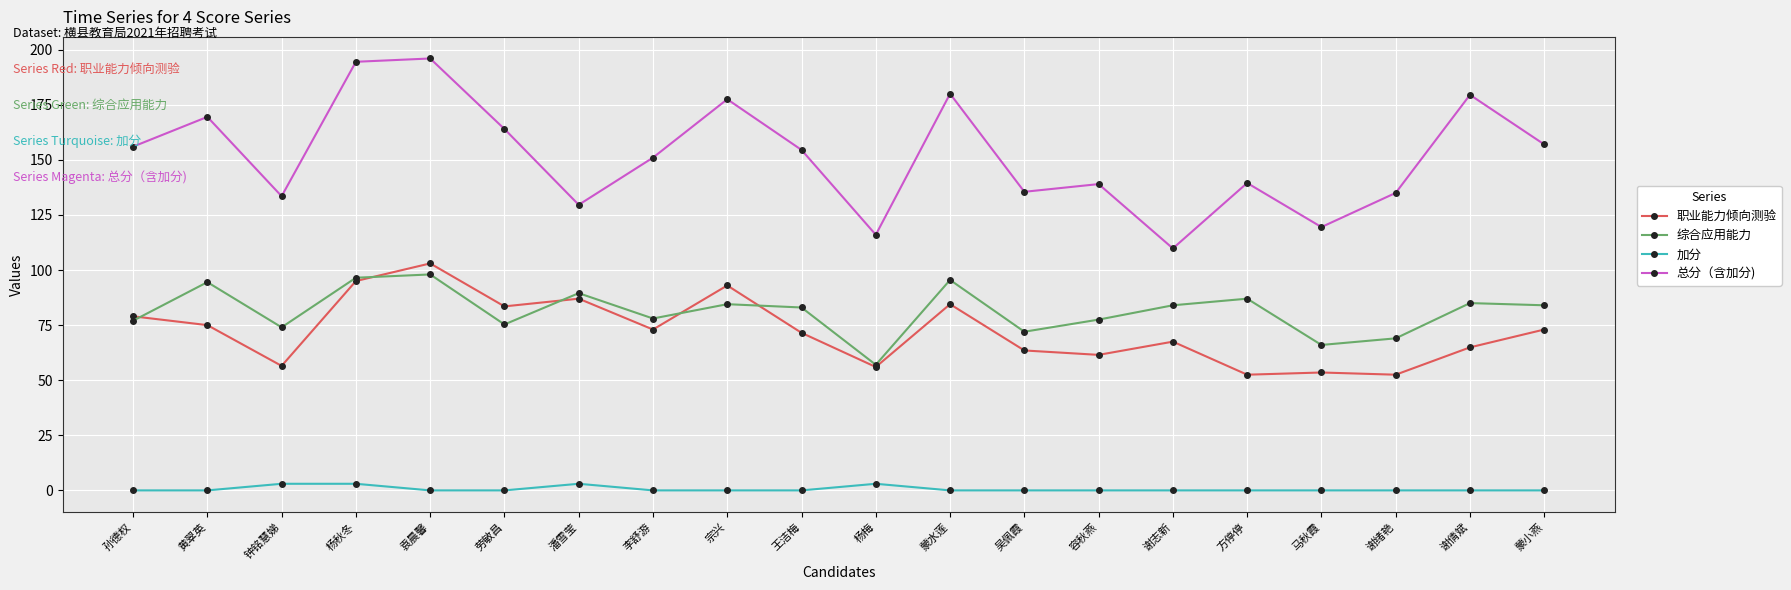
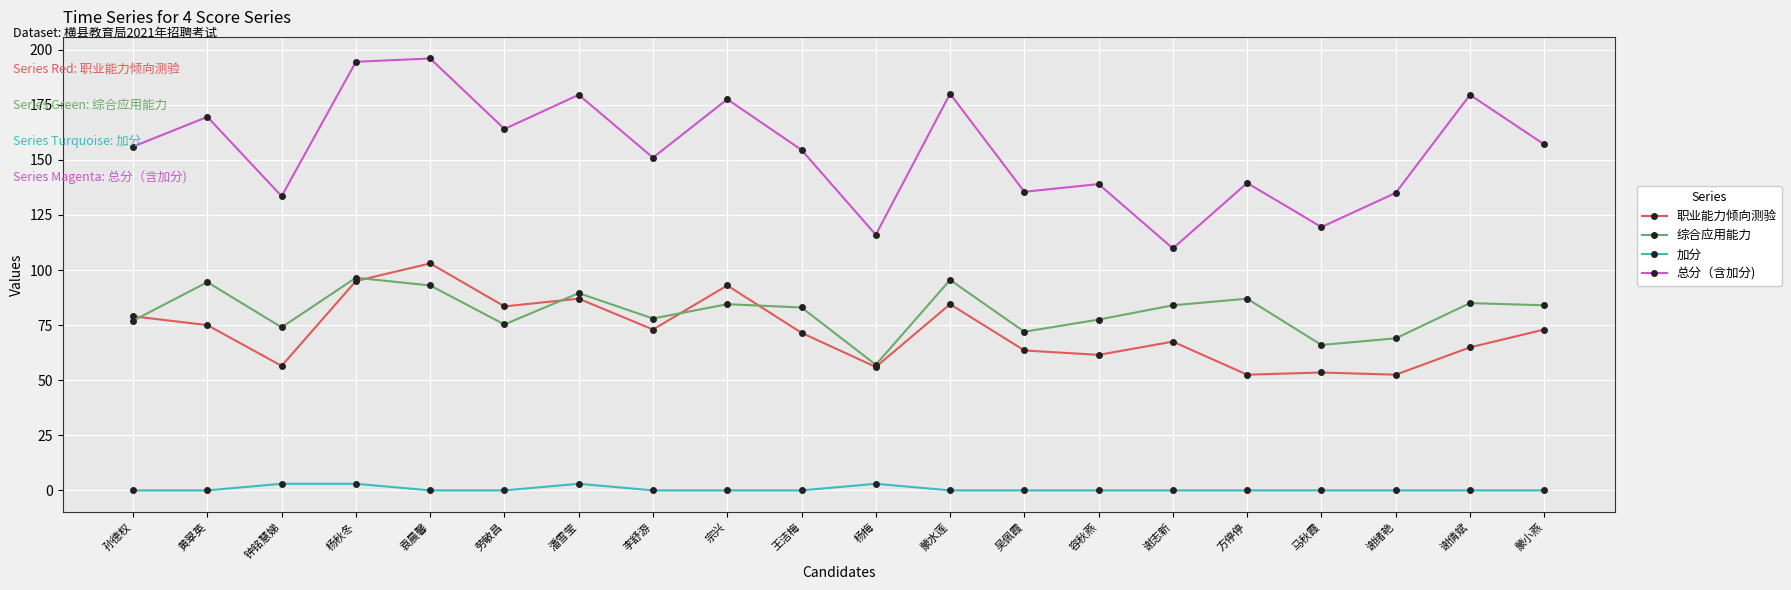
  {
    "职业能力倾向测验": {
      "孙德权": 79,
      "黄翠英": 75,
      "钟铭慧娣": 57,
      "杨秋冬": 95,
      "袁晨馨": 103,
      "劳敏昌": 84,
      "潘雪莹": 87,
      "李舒游": 73,
      "宗兴": 93,
      "王洁梅": 72,
      "蒙水莲": 85,
      "吴佩霞": 64,
      "容秋燕": 62,
      "谢志新": 68,
      "方停停": 53,
      "马秋霞": 54,
      "谢绪艳": 53,
      "谢倩斌": 65,
      "蒙小燕": 73
    },
    "综合应用能力": {
      "孙德权": 77,
      "黄翠英": 95,
      "钟铭慧娣": 74,
      "杨秋冬": 97,
-     "袁晨馨": 98,
+     "袁晨馨": 93,
      "劳敏昌": 75,
      "潘雪莹": 90,
      "李舒游": 78,
      "宗兴": 85,
      "王洁梅": 83,
      "蒙水莲": 96,
      "吴佩霞": 72,
      "容秋燕": 78,
      "谢志新": 84,
      "方停停": 87,
      "马秋霞": 66,
      "谢绪艳": 69,
      "谢倩斌": 85,
      "蒙小燕": 84
    },
    "加分": {
      "孙德权": 0,
      "黄翠英": 0,
      "钟铭慧娣": 3,
      "杨秋冬": 3,
      "袁晨馨": 0,
      "劳敏昌": 0,
      "潘雪莹": 3,
      "李舒游": 0,
      "宗兴": 0,
      "王洁梅": 0,
      "杨梅": 3,
      "蒙水莲": 0,
      "吴佩霞": 0,
      "容秋燕": 0,
      "谢志新": 0,
      "方停停": 0,
      "马秋霞": 0,
      "谢绪艳": 0,
      "谢倩斌": 0,
      "蒙小燕": 0
    },
    "总分（含加分)": {
      "孙德权": 156,
      "黄翠英": 170,
      "钟铭慧娣": 134,
      "杨秋冬": 195,
      "袁晨馨": 196,
      "劳敏昌": 164,
-     "潘雪莹": 130,
+     "潘雪莹": 180,
      "李舒游": 151,
      "宗兴": 178,
      "王洁梅": 155,
      "杨梅": 116,
      "蒙水莲": 180,
      "吴佩霞": 136,
      "容秋燕": 139,
      "谢志新": 110,
      "方停停": 140,
      "马秋霞": 120,
      "谢绪艳": 135,
      "谢倩斌": 180,
      "蒙小燕": 157
    }
  }
